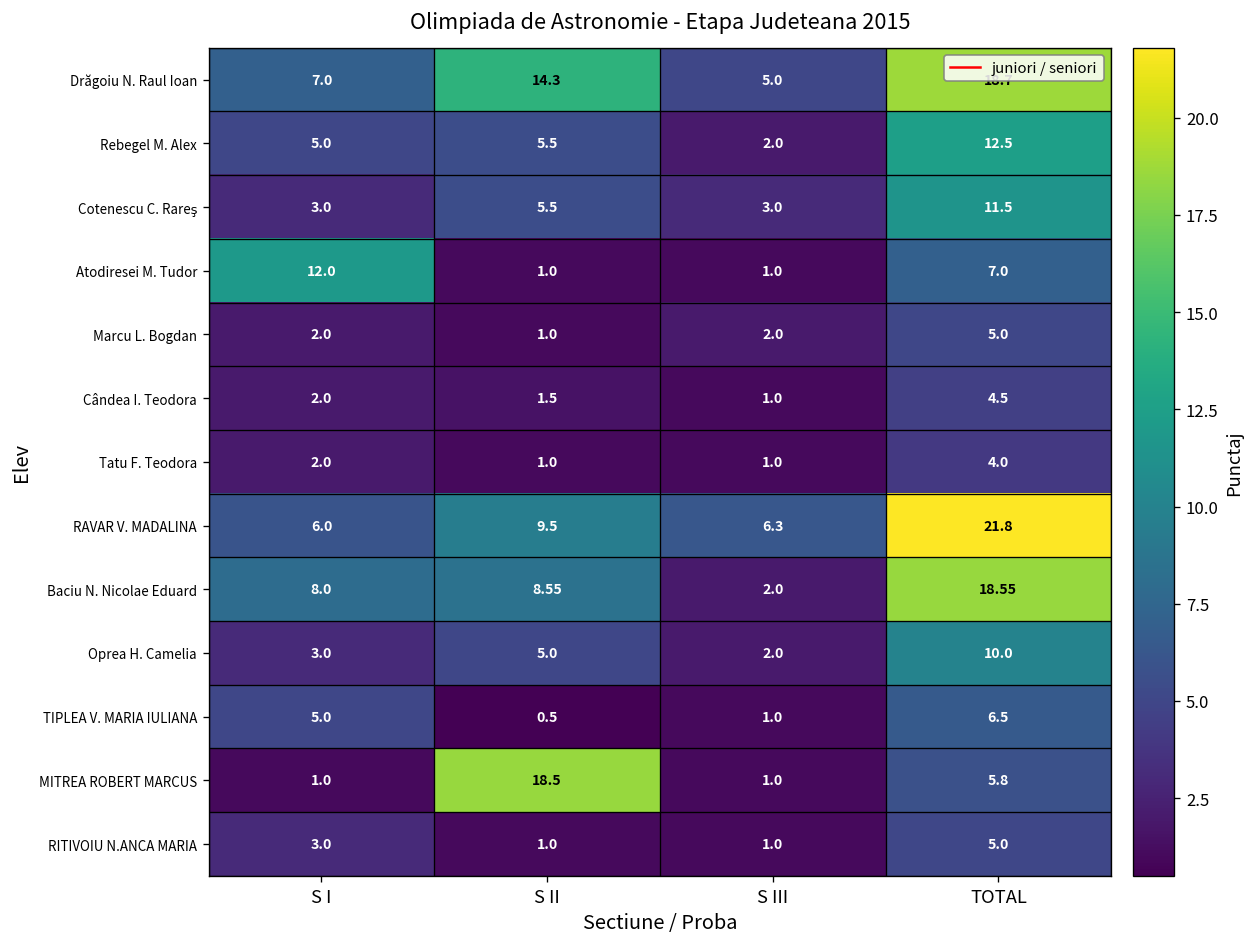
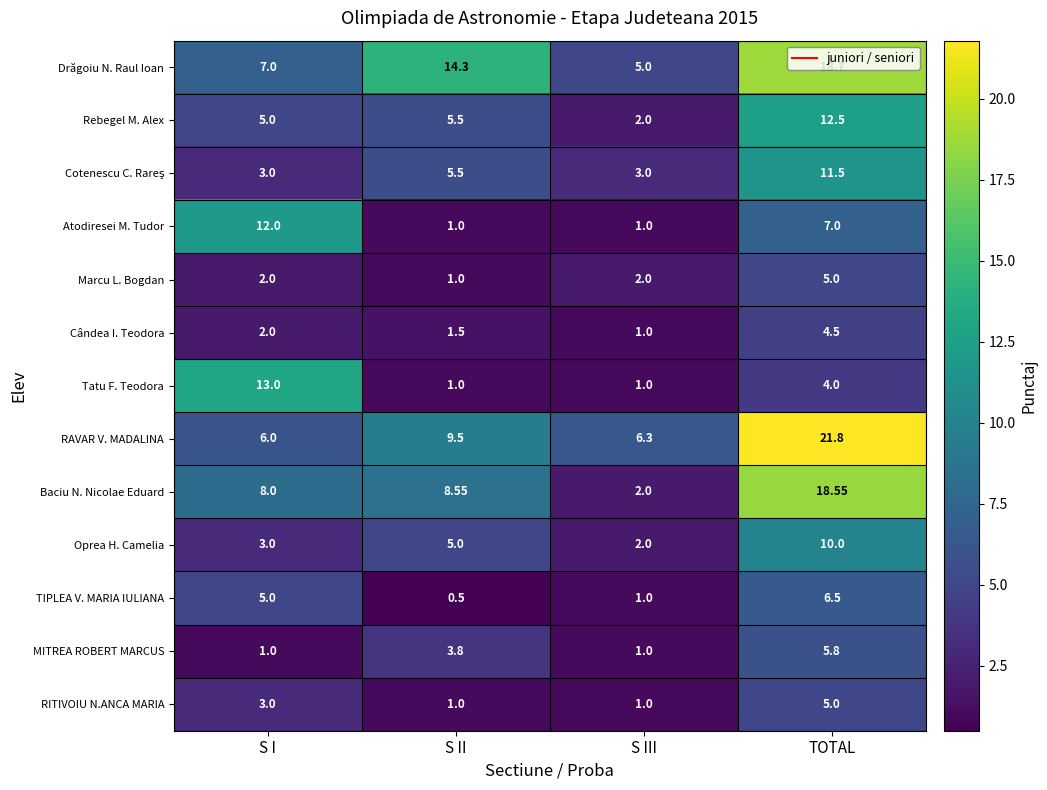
  {
    "Drăgoiu N. Raul Ioan": {
      "S I": 7.0,
      "S II": 14.3,
      "S III": 5.0
    },
    "Rebegel M. Alex": {
      "S I": 5.0,
      "S II": 5.5,
      "S III": 2.0,
      "TOTAL": 12.5
    },
    "Cotenescu C. Rareş": {
      "S I": 3.0,
      "S II": 5.5,
      "S III": 3.0,
      "TOTAL": 11.5
    },
    "Atodiresei M. Tudor": {
      "S I": 12.0,
      "S II": 1.0,
      "S III": 1.0,
      "TOTAL": 7.0
    },
    "Marcu L. Bogdan": {
      "S I": 2.0,
      "S II": 1.0,
      "S III": 2.0,
      "TOTAL": 5.0
    },
    "Cândea I. Teodora": {
      "S I": 2.0,
      "S II": 1.5,
      "S III": 1.0,
      "TOTAL": 4.5
    },
    "Tatu F. Teodora": {
-     "S I": 2.0,
+     "S I": 13.0,
      "S II": 1.0,
      "S III": 1.0,
      "TOTAL": 4.0
    },
    "RAVAR V. MADALINA": {
      "S I": 6.0,
      "S II": 9.5,
      "S III": 6.3,
      "TOTAL": 21.8
    },
    "Baciu N. Nicolae Eduard": {
      "S I": 8.0,
      "S II": 8.55,
      "S III": 2.0,
      "TOTAL": 18.55
    },
    "Oprea H. Camelia": {
      "S I": 3.0,
      "S II": 5.0,
      "S III": 2.0,
      "TOTAL": 10.0
    },
    "TIPLEA V. MARIA IULIANA": {
      "S I": 5.0,
      "S II": 0.5,
      "S III": 1.0,
      "TOTAL": 6.5
    },
    "MITREA ROBERT MARCUS": {
      "S I": 1.0,
-     "S II": 18.5,
+     "S II": 3.8,
      "S III": 1.0,
      "TOTAL": 5.8
    },
    "RITIVOIU N.ANCA MARIA": {
      "S I": 3.0,
      "S II": 1.0,
      "S III": 1.0,
      "TOTAL": 5.0
    }
  }
